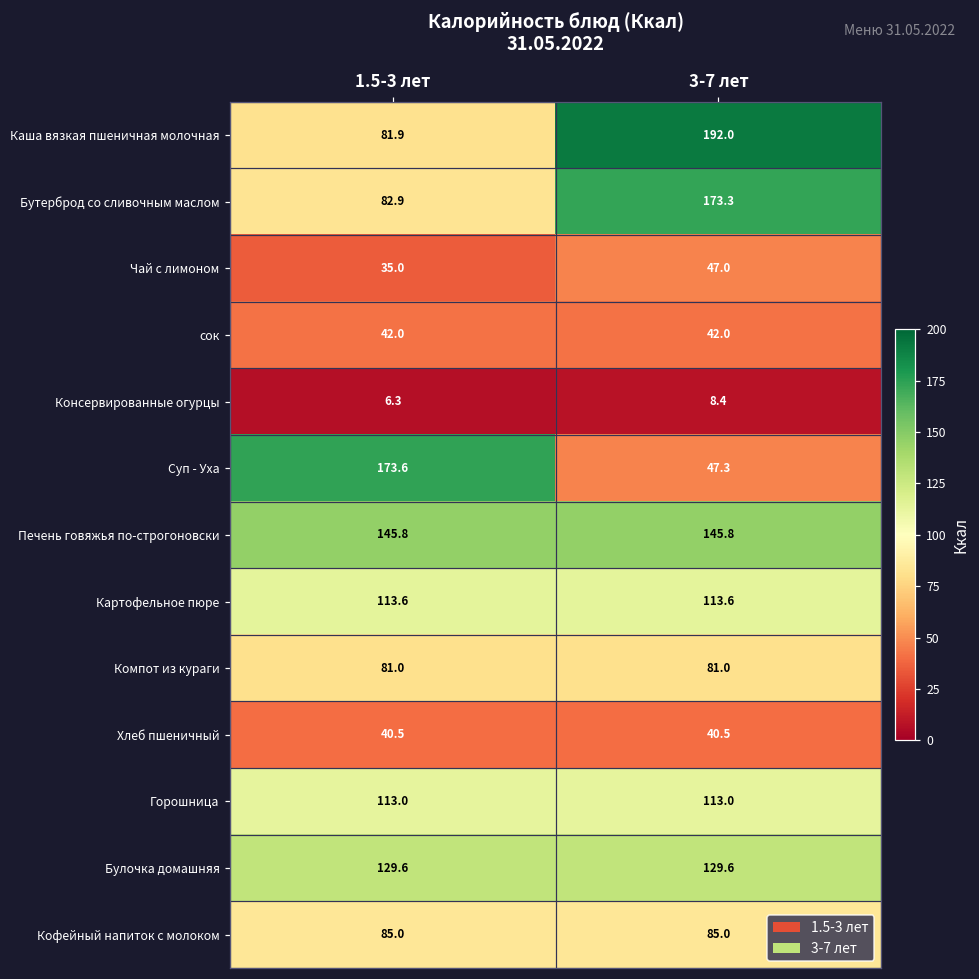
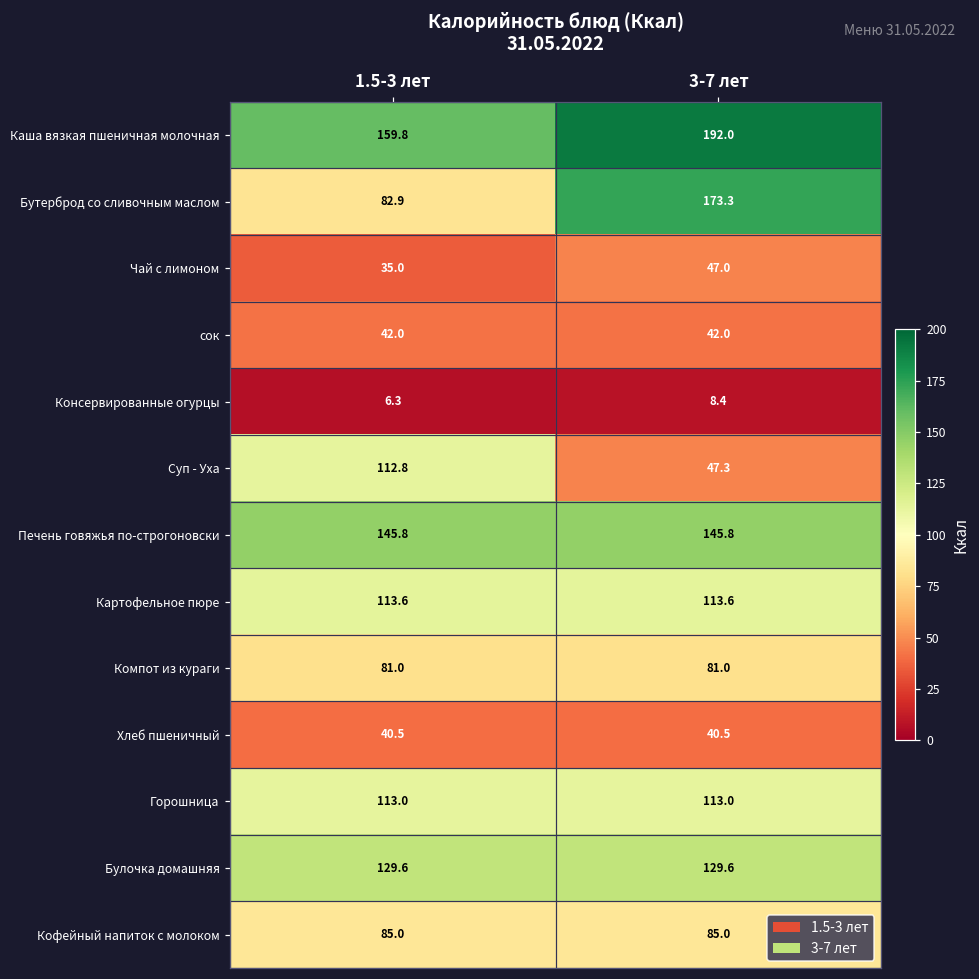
  {
    "Каша вязкая пшеничная молочная": {
-     "1.5-3 лет": 81.9,
+     "1.5-3 лет": 159.8,
      "3-7 лет": 192.0
    },
    "Бутерброд со сливочным маслом": {
      "1.5-3 лет": 82.9,
      "3-7 лет": 173.3
    },
    "Чай с лимоном": {
      "1.5-3 лет": 35.0,
      "3-7 лет": 47.0
    },
    "сок": {
      "1.5-3 лет": 42.0,
      "3-7 лет": 42.0
    },
    "Консервированные огурцы": {
      "1.5-3 лет": 6.3,
      "3-7 лет": 8.4
    },
    "Суп - Уха": {
-     "1.5-3 лет": 173.6,
+     "1.5-3 лет": 112.8,
      "3-7 лет": 47.3
    },
    "Печень говяжья по-строгоновски": {
      "1.5-3 лет": 145.8,
      "3-7 лет": 145.8
    },
    "Картофельное пюре": {
      "1.5-3 лет": 113.6,
      "3-7 лет": 113.6
    },
    "Компот из кураги": {
      "1.5-3 лет": 81.0,
      "3-7 лет": 81.0
    },
    "Хлеб пшеничный": {
      "1.5-3 лет": 40.5,
      "3-7 лет": 40.5
    },
    "Горошница": {
      "1.5-3 лет": 113.0,
      "3-7 лет": 113.0
    },
    "Булочка домашняя": {
      "1.5-3 лет": 129.6,
      "3-7 лет": 129.6
    },
    "Кофейный напиток с молоком": {
      "1.5-3 лет": 85.0,
      "3-7 лет": 85.0
    }
  }
